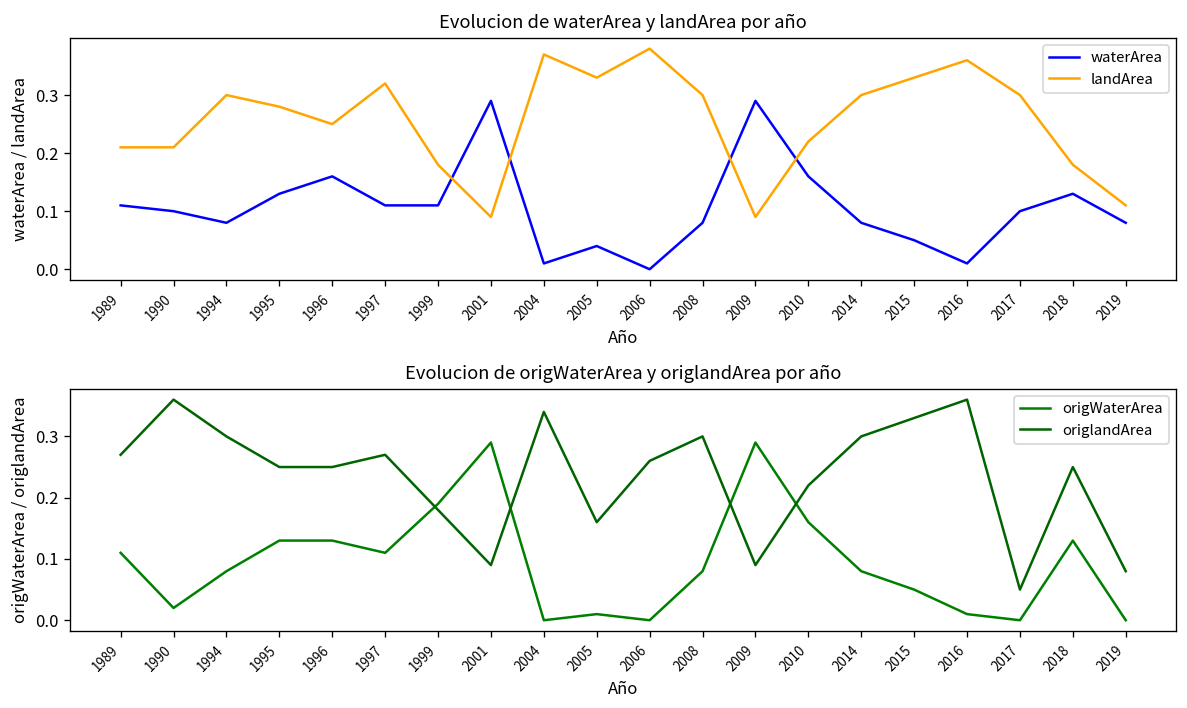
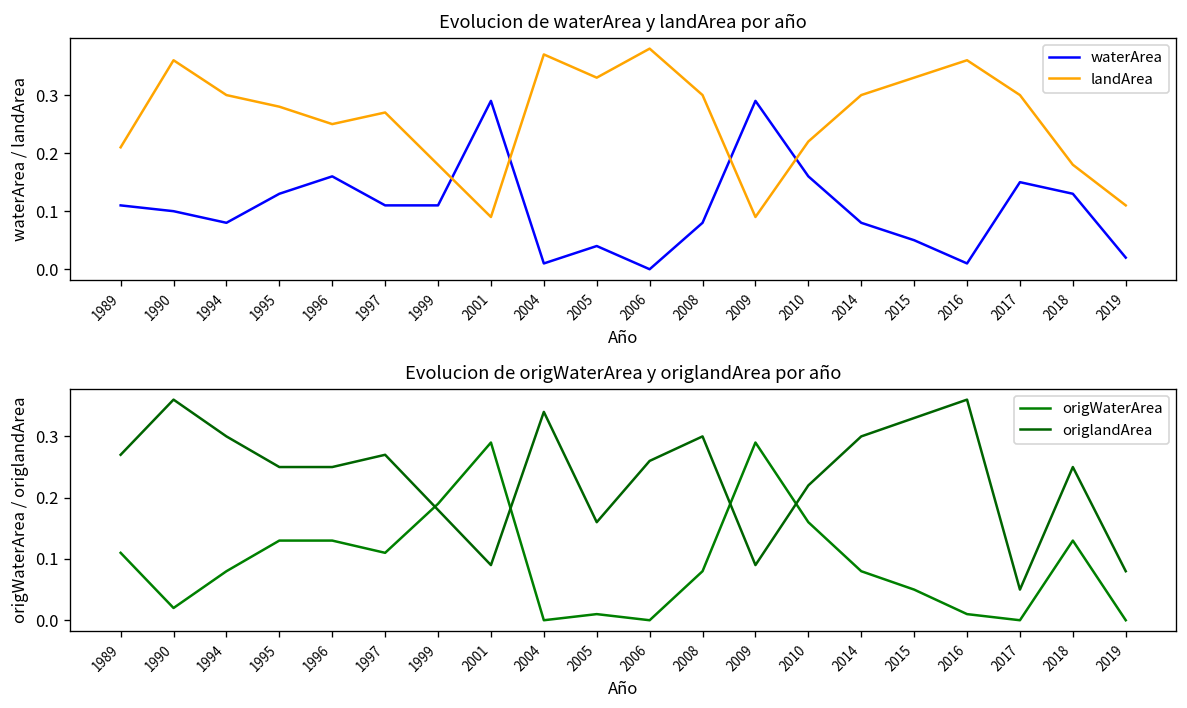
  {
    "Evolucion de waterArea y landArea por año": {
      "waterArea": {
        "1989": 0.11,
        "1990": 0.10,
        "1994": 0.08,
        "1995": 0.13,
        "1996": 0.16,
        "1997": 0.11,
        "1999": 0.11,
        "2001": 0.29,
        "2004": 0.01,
        "2005": 0.04,
        "2006": 0.00,
        "2008": 0.08,
        "2009": 0.29,
        "2010": 0.16,
        "2014": 0.08,
        "2015": 0.05,
        "2016": 0.01,
-       "2017": 0.10,
+       "2017": 0.15,
        "2018": 0.13,
-       "2019": 0.08
+       "2019": 0.02
      },
      "landArea": {
        "1989": 0.21,
-       "1990": 0.21,
+       "1990": 0.36,
        "1994": 0.30,
        "1995": 0.28,
        "1996": 0.25,
-       "1997": 0.32,
+       "1997": 0.27,
        "1999": 0.18,
        "2001": 0.09,
        "2004": 0.37,
        "2005": 0.33,
        "2006": 0.38,
        "2008": 0.30,
        "2009": 0.09,
        "2010": 0.22,
        "2014": 0.30,
        "2015": 0.33,
        "2016": 0.36,
        "2017": 0.30,
        "2018": 0.18,
        "2019": 0.11
      }
    }
  }
